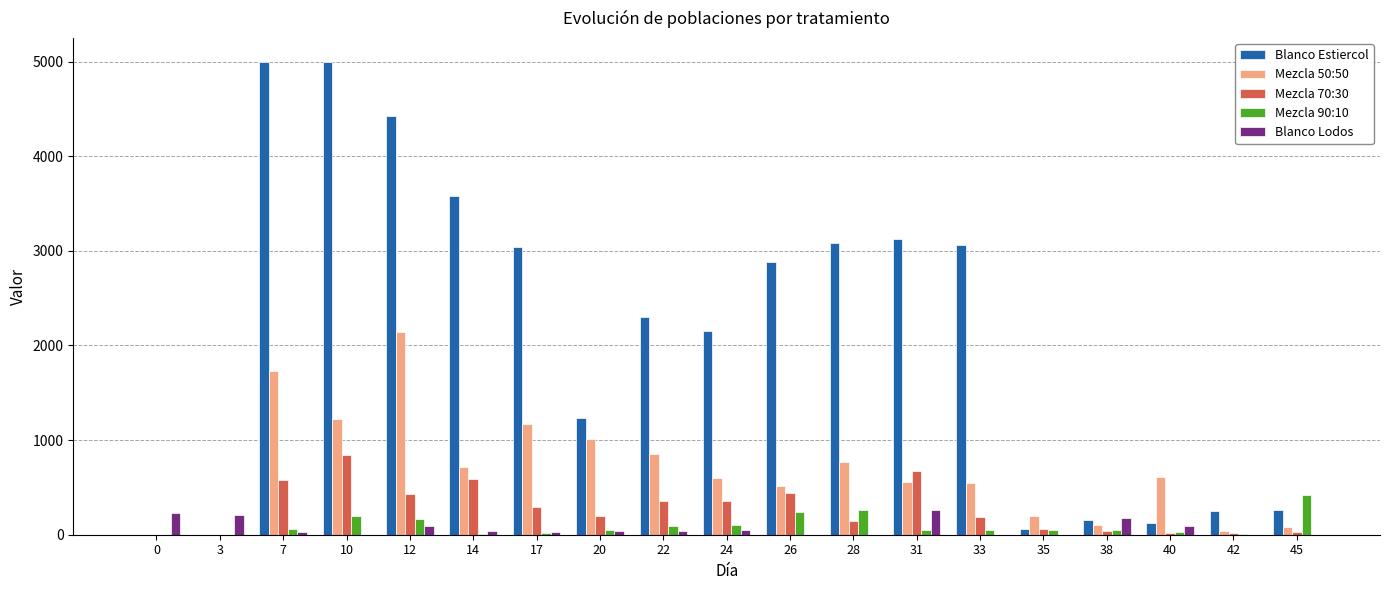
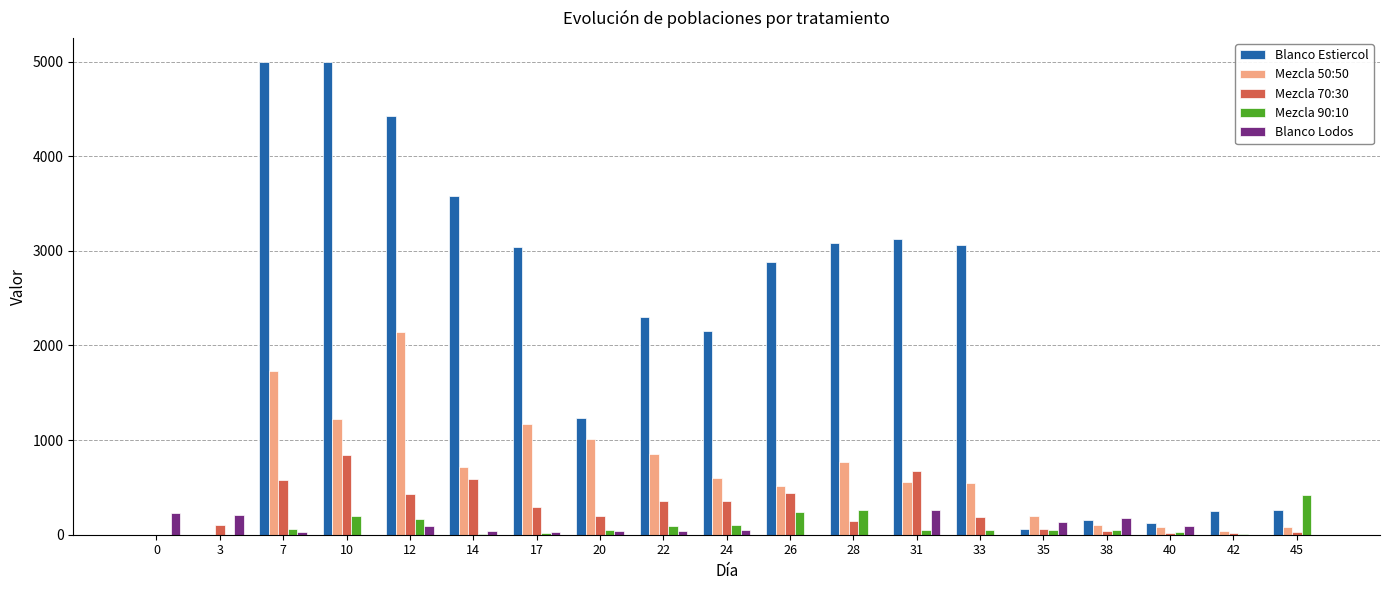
  {
    "Blanco Estiercol": {
      "0": 0,
      "3": 0,
      "7": 5000,
      "10": 5000,
      "12": 4400,
      "14": 3600,
      "17": 3000,
      "20": 1200,
      "22": 2300,
      "24": 2200,
      "26": 2900,
      "28": 3100,
      "31": 3100,
      "33": 3100,
      "35": 100,
      "38": 200,
      "40": 100,
      "42": 200,
      "45": 300
    },
    "Mezcla 50:50": {
      "0": 0,
      "3": 0,
      "7": 1700,
      "10": 1200,
      "12": 2100,
      "14": 700,
      "17": 1200,
      "20": 1000,
      "22": 900,
      "24": 600,
      "26": 500,
      "28": 800,
      "31": 600,
      "33": 600,
      "35": 200,
      "38": 100,
-     "40": 600,
+     "40": 100,
      "42": 0,
      "45": 100
    },
    "Mezcla 70:30": {
      "0": 0,
-     "3": 0,
+     "3": 100,
      "7": 600,
      "10": 800,
      "12": 400,
      "14": 600,
      "17": 300,
      "20": 200,
      "22": 400,
      "24": 400,
      "26": 400,
      "28": 100,
      "31": 700,
      "33": 200,
      "35": 100,
      "38": 0
    },
    "Mezcla 90:10": {
      "0": 0,
      "3": 0,
      "7": 100,
      "10": 200,
      "12": 200,
      "20": 0,
      "22": 100,
      "24": 100,
      "26": 200,
      "28": 300,
      "31": 100,
      "33": 100,
      "35": 100,
      "38": 100,
      "40": 0,
      "45": 400
    },
    "Blanco Lodos": {
      "0": 200,
      "3": 200,
      "7": 0,
      "10": 0,
      "12": 100,
      "14": 0,
      "17": 0,
      "20": 0,
      "22": 0,
      "24": 0,
      "26": 0,
      "28": 0,
      "31": 300,
      "33": 0,
-     "35": 0,
+     "35": 100,
      "38": 200,
      "40": 100,
      "42": 0,
      "45": 0
    }
  }
